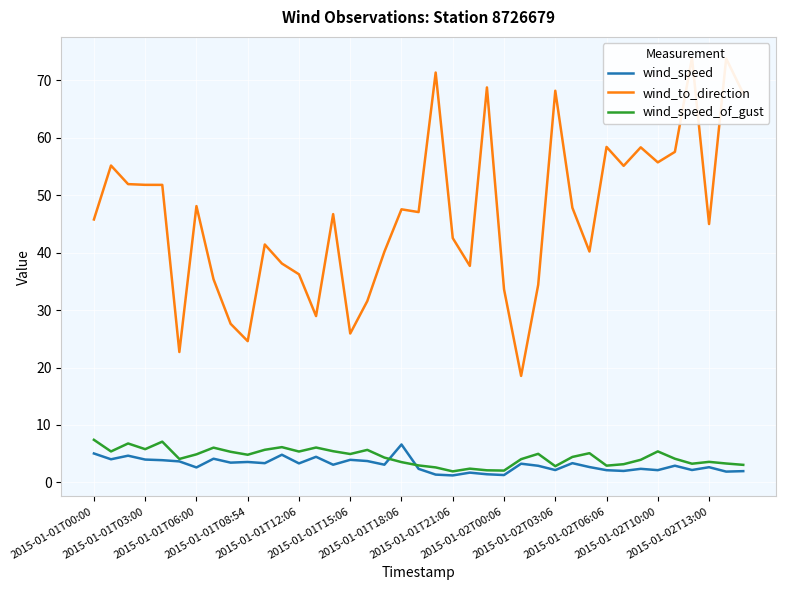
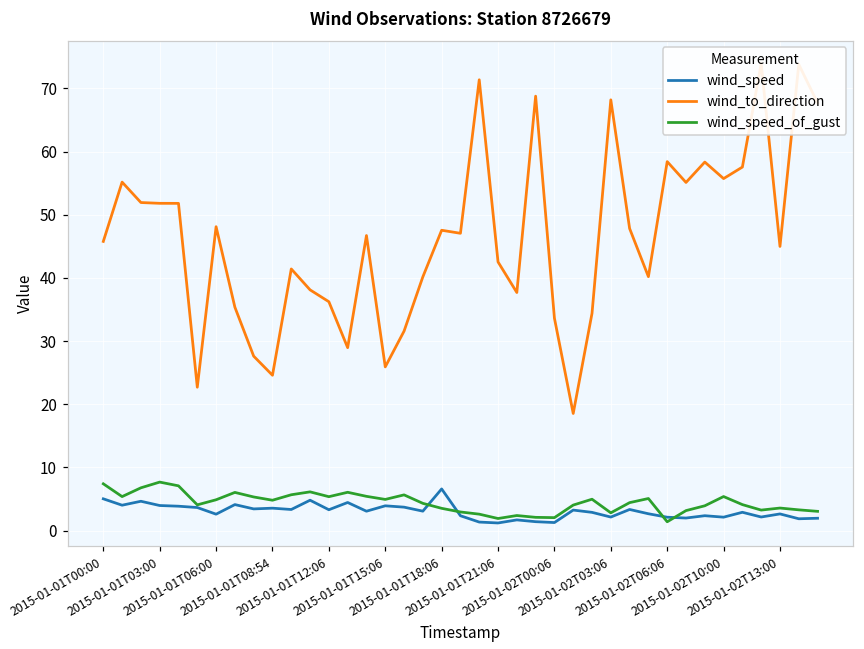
  {
    "wind_speed": {
      "2015-01-01T00:00": 5,
      "2015-01-01T03:00": 4,
      "2015-01-01T06:00": 3,
      "2015-01-01T08:54": 4,
      "2015-01-01T12:06": 3,
      "2015-01-01T15:06": 4,
      "2015-01-01T18:06": 7,
      "2015-01-01T21:06": 1,
      "2015-01-02T00:06": 1,
      "2015-01-02T03:06": 2,
      "2015-01-02T06:06": 2,
      "2015-01-02T10:00": 2,
      "2015-01-02T13:00": 3
    },
    "wind_to_direction": {
      "2015-01-01T00:00": 46,
      "2015-01-01T03:00": 52,
      "2015-01-01T06:00": 48,
      "2015-01-01T08:54": 25,
      "2015-01-01T12:06": 36,
      "2015-01-01T15:06": 26,
      "2015-01-01T18:06": 48,
      "2015-01-01T21:06": 43,
      "2015-01-02T00:06": 34,
      "2015-01-02T03:06": 68,
      "2015-01-02T06:06": 58,
      "2015-01-02T10:00": 56,
      "2015-01-02T13:00": 45
    },
    "wind_speed_of_gust": {
      "2015-01-01T00:00": 7,
-     "2015-01-01T03:00": 6,
+     "2015-01-01T03:00": 8,
      "2015-01-01T06:00": 5,
      "2015-01-01T08:54": 5,
      "2015-01-01T12:06": 5,
      "2015-01-01T15:06": 5,
      "2015-01-01T18:06": 4,
      "2015-01-01T21:06": 2,
      "2015-01-02T00:06": 2,
      "2015-01-02T03:06": 3,
-     "2015-01-02T06:06": 3,
+     "2015-01-02T06:06": 1,
      "2015-01-02T10:00": 5,
      "2015-01-02T13:00": 4
    }
  }
